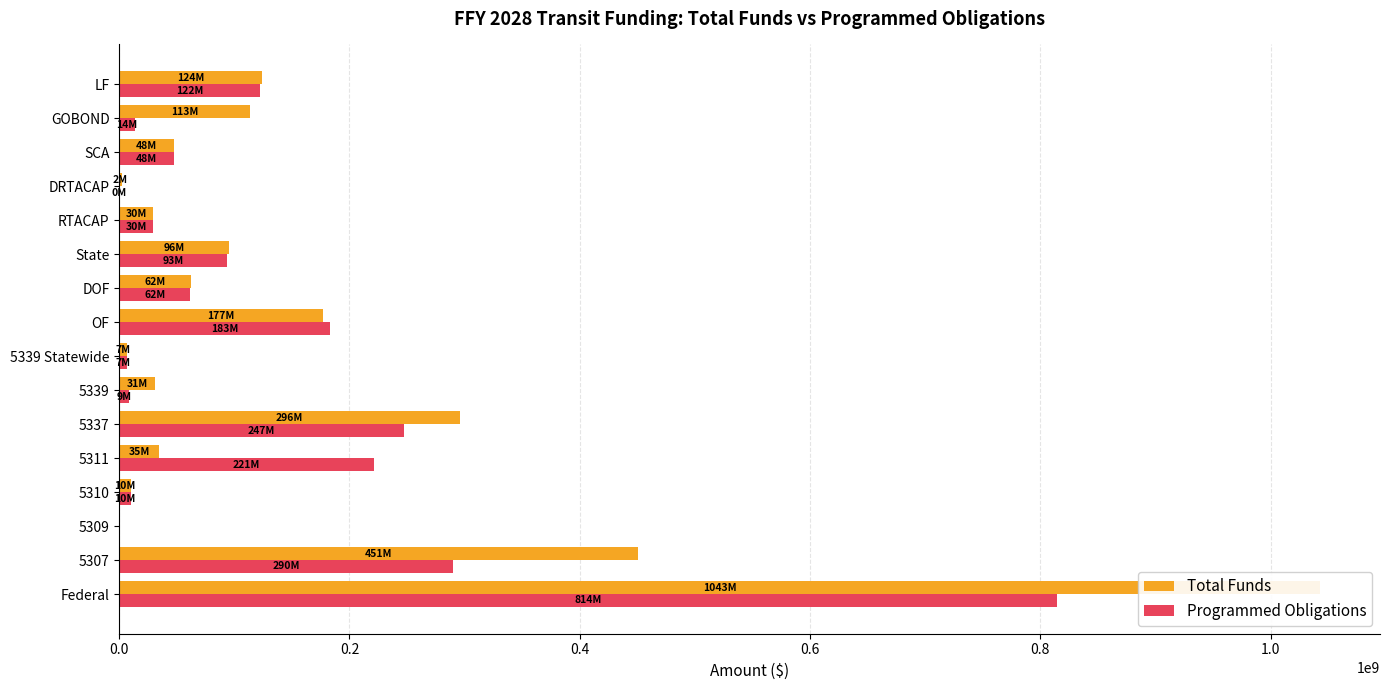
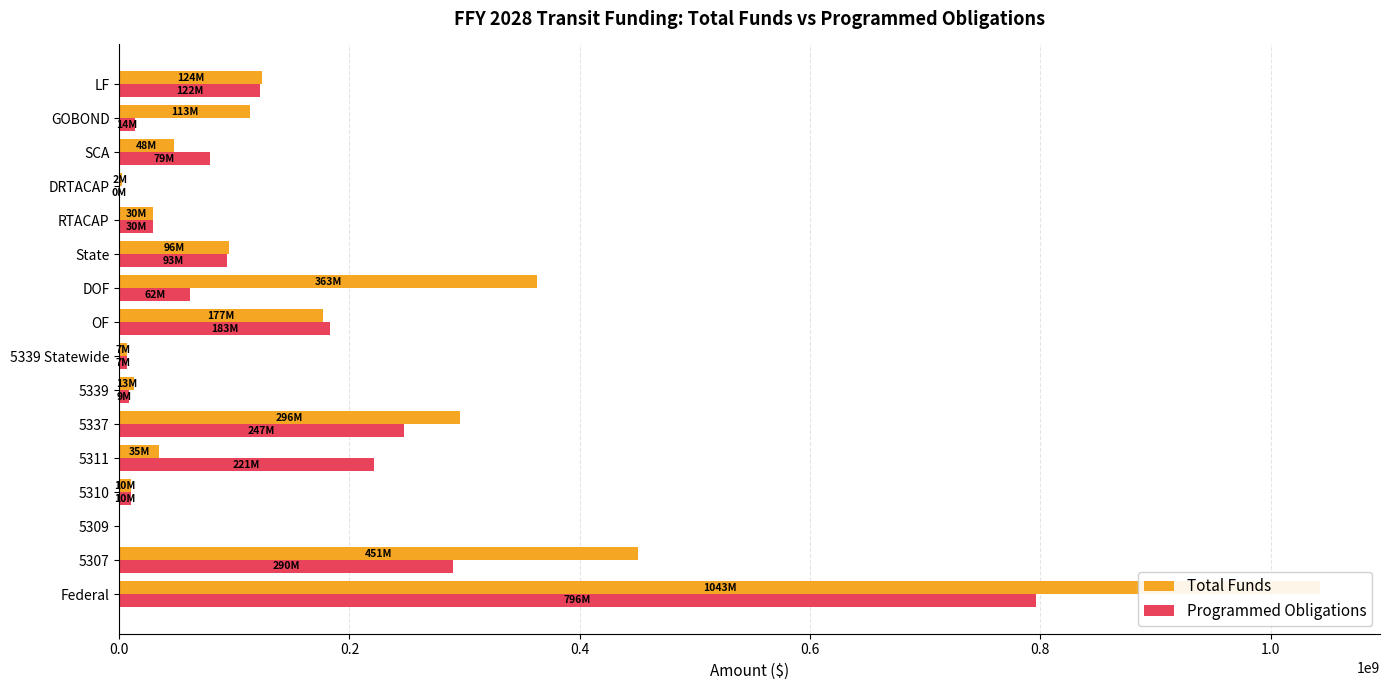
  {
    "Total Funds": {
      "LF": "124M",
      "GOBOND": "113M",
      "SCA": "48M",
      "DRTACAP": "2M",
      "RTACAP": "30M",
      "State": "96M",
-     "DOF": "62M",
+     "DOF": "363M",
      "OF": "177M",
      "5339 Statewide": "7M",
-     "5339": "31M",
+     "5339": "13M",
      "5337": "296M",
      "5311": "35M",
      "5310": "10M",
      "5307": "451M"
    },
    "Programmed Obligations": {
      "LF": "122M",
      "GOBOND": "14M",
-     "SCA": "48M",
+     "SCA": "79M",
      "RTACAP": "30M",
      "State": "93M",
      "DOF": "62M",
      "OF": "183M",
      "5339 Statewide": "7M",
      "5339": "9M",
      "5337": "247M",
      "5311": "221M",
      "5310": "10M",
      "5307": "290M",
-     "Federal": "814M"
+     "Federal": "796M"
    }
  }
